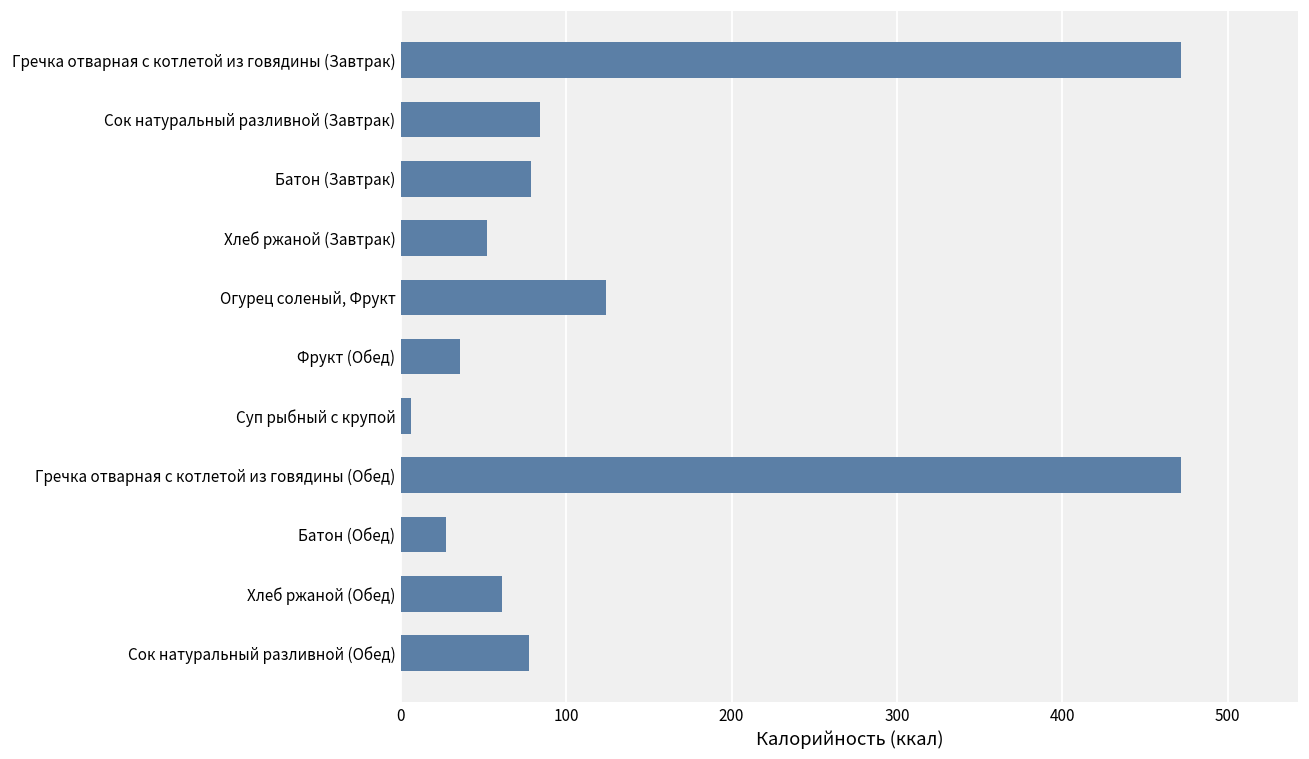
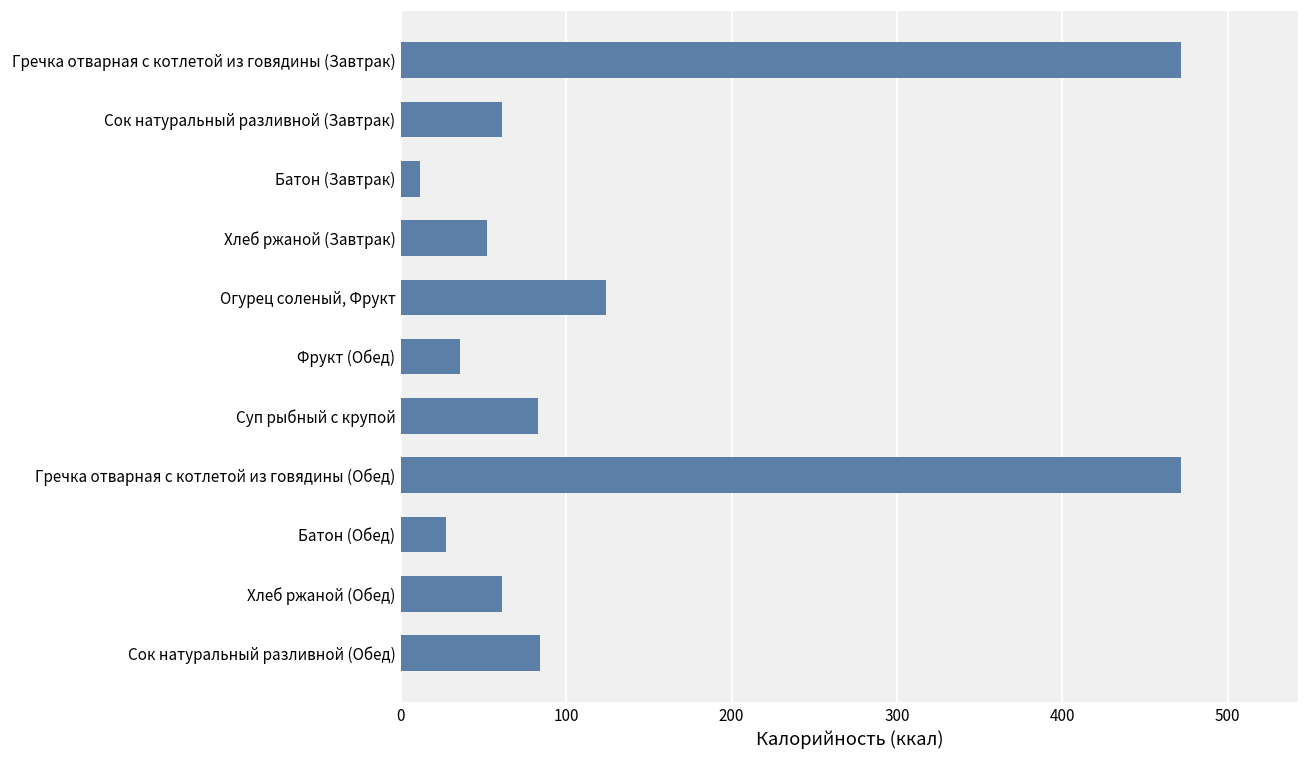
  {
    "Гречка отварная с котлетой из говядины (Завтрак)": 472,
-   "Сок натуральный разливной (Завтрак)": 84,
-   "Батон (Завтрак)": 79,
+   "Сок натуральный разливной (Завтрак)": 61,
+   "Батон (Завтрак)": 12,
    "Хлеб ржаной (Завтрак)": 52,
    "Огурец соленый, Фрукт": 124,
    "Фрукт (Обед)": 36,
-   "Суп рыбный с крупой": 6,
+   "Суп рыбный с крупой": 83,
    "Гречка отварная с котлетой из говядины (Обед)": 472,
    "Батон (Обед)": 27,
    "Хлеб ржаной (Обед)": 61,
-   "Сок натуральный разливной (Обед)": 77
+   "Сок натуральный разливной (Обед)": 84
  }
